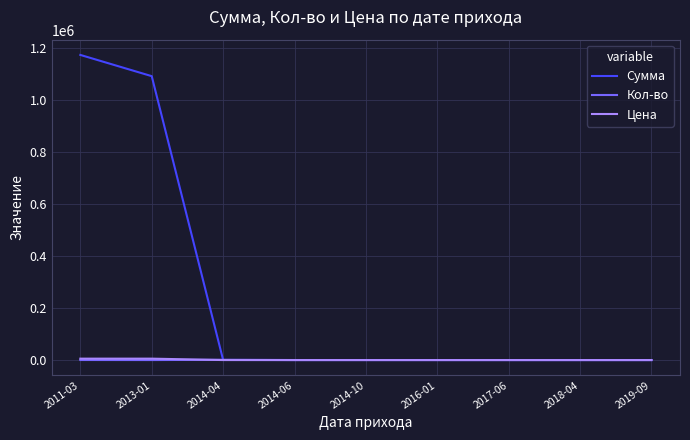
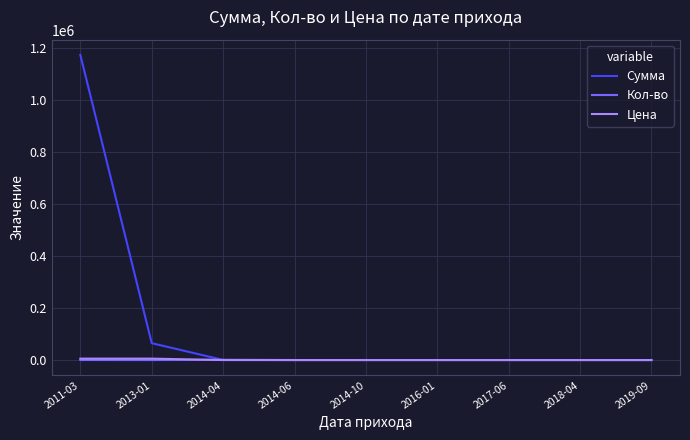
  {
    "Сумма": {
      "2011-03": 1170000,
-     "2013-01": 1090000
+     "2013-01": 60000
    }
  }
